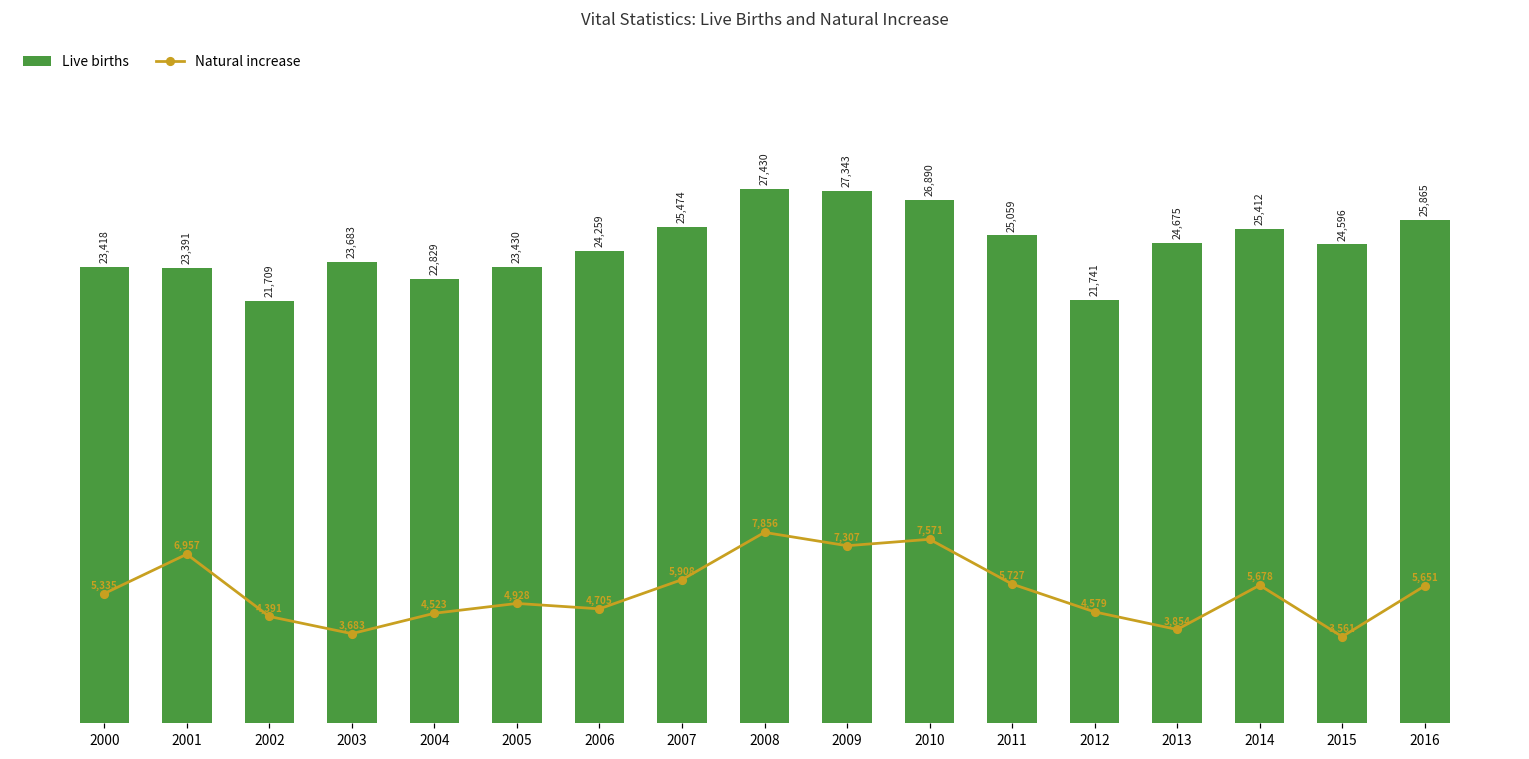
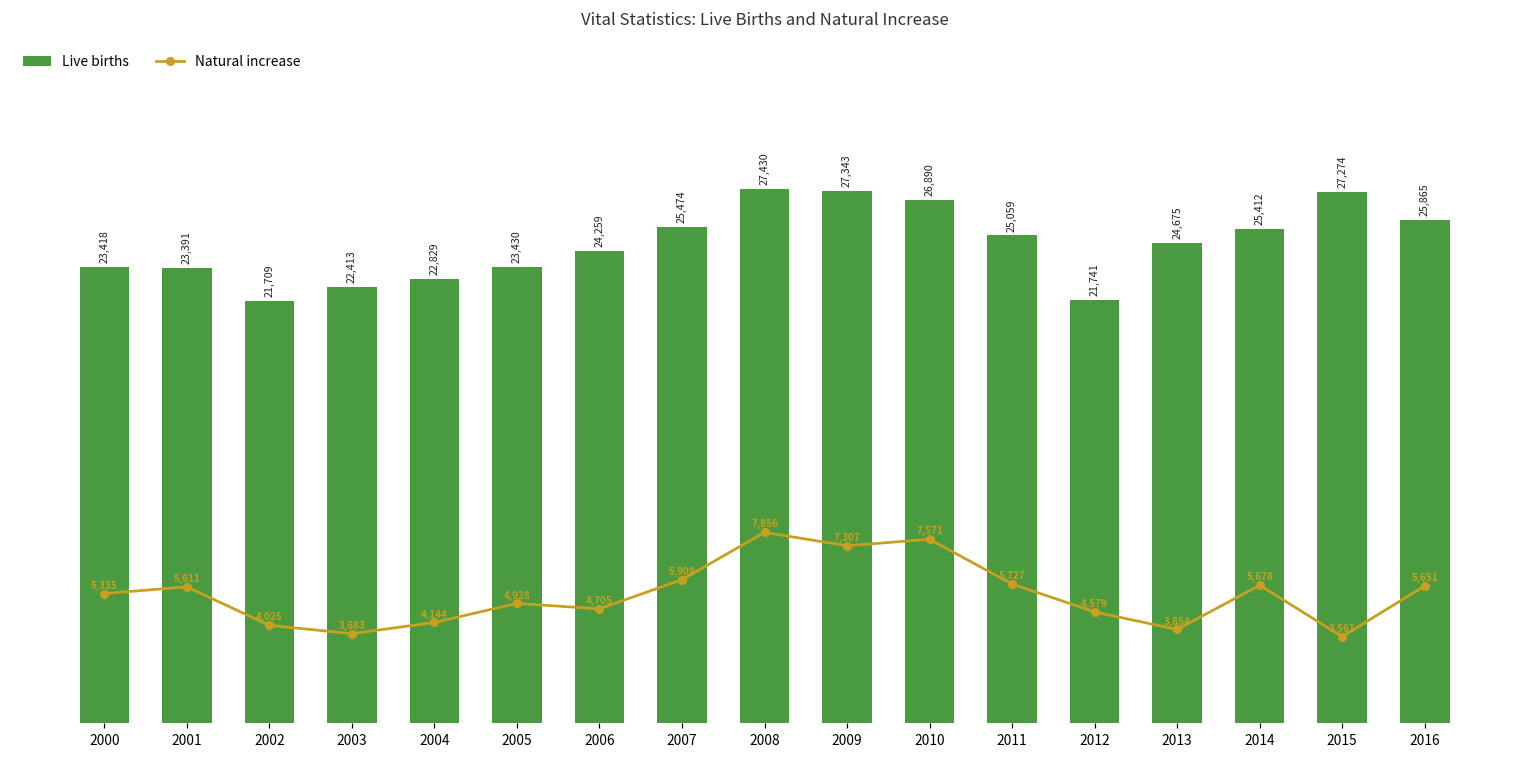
  {
    "Live births": {
      "2000": "23,418",
      "2001": "23,391",
      "2002": "21,709",
-     "2003": "23,683",
+     "2003": "22,413",
      "2004": "22,829",
      "2005": "23,430",
      "2006": "24,259",
      "2007": "25,474",
      "2008": "27,430",
      "2009": "27,343",
      "2010": "26,890",
      "2011": "25,059",
      "2012": "21,741",
      "2013": "24,675",
      "2014": "25,412",
-     "2015": "24,596",
+     "2015": "27,274",
      "2016": "25,865"
    },
    "Natural increase": {
      "2000": "5,335",
-     "2001": "6,957",
-     "2002": "4,391",
+     "2001": "5,611",
+     "2002": "4,025",
      "2003": "3,683",
-     "2004": "4,523",
+     "2004": "4,144",
      "2005": "4,928",
      "2006": "4,705",
      "2007": "5,908",
      "2008": "7,856",
      "2009": "7,307",
      "2010": "7,571",
      "2011": "5,727",
      "2012": "4,579",
      "2013": "3,854",
      "2014": "5,678",
      "2015": "3,561",
      "2016": "5,651"
    }
  }
